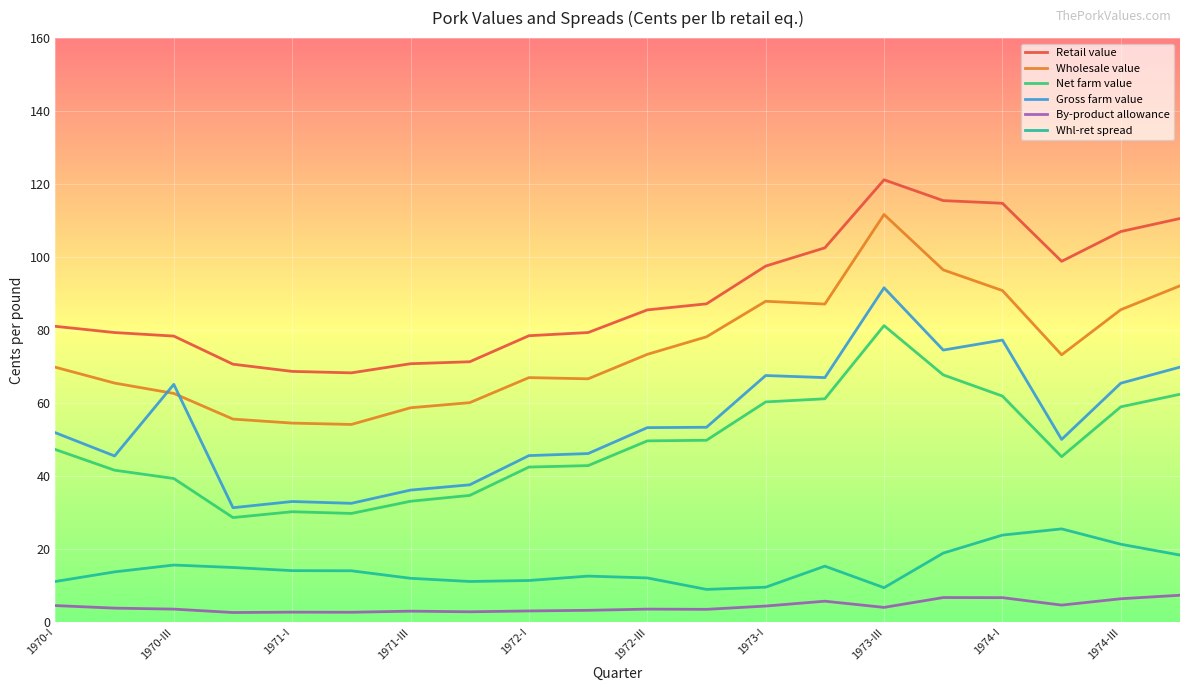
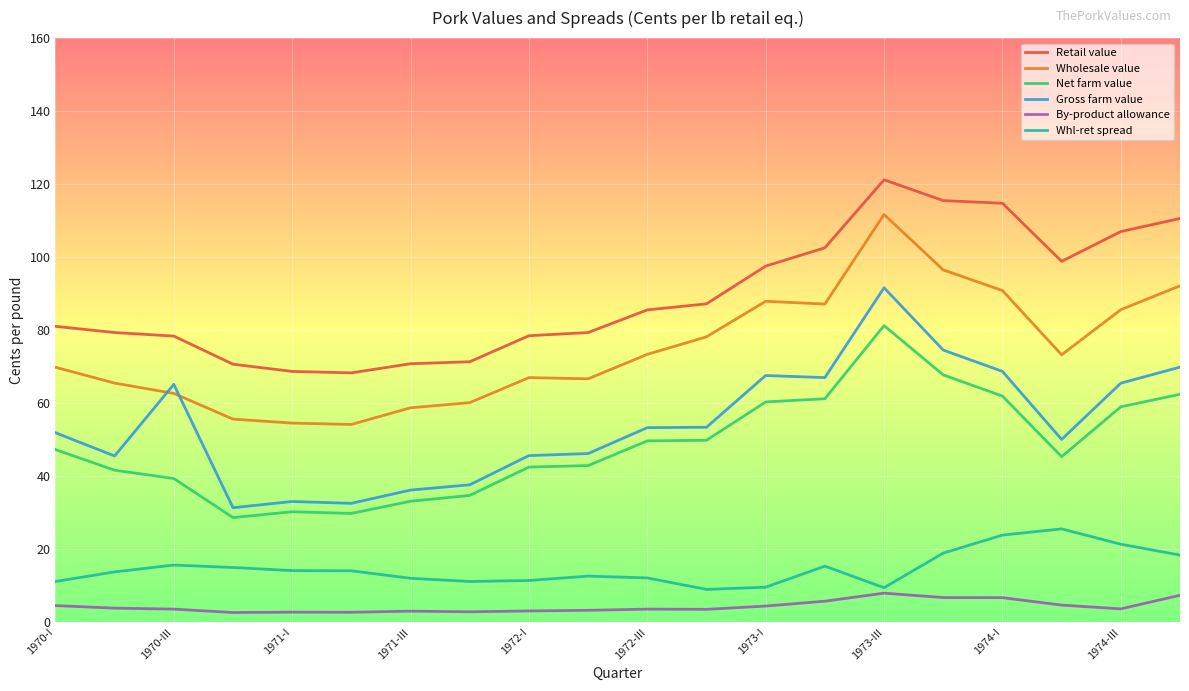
  {
    "Gross farm value": {
      "1970-I": 52,
      "1970-III": 65,
      "1971-I": 33,
      "1971-III": 36,
      "1972-I": 46,
      "1972-III": 53,
      "1973-I": 68,
      "1973-III": 92,
-     "1974-I": 77,
+     "1974-I": 69,
      "1974-III": 66
    },
    "By-product allowance": {
      "1970-I": 5,
      "1970-III": 4,
      "1971-I": 3,
      "1971-III": 3,
      "1972-I": 3,
      "1972-III": 4,
      "1973-I": 4,
-     "1973-III": 4,
+     "1973-III": 8,
      "1974-I": 7,
-     "1974-III": 6
+     "1974-III": 4
    }
  }
